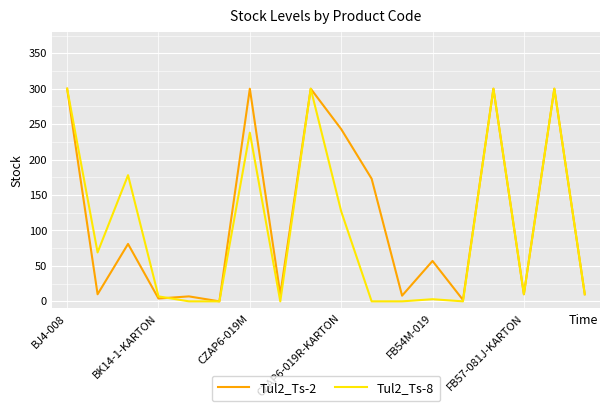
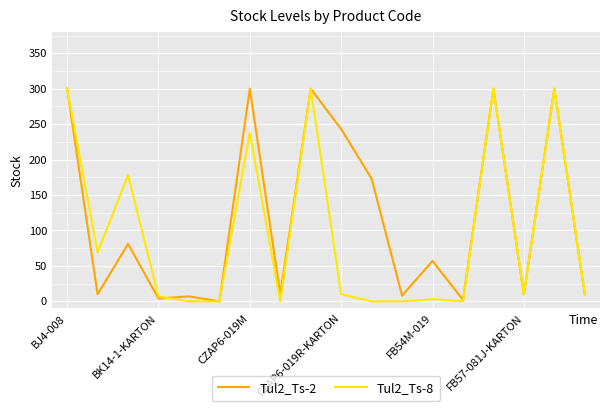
  {
    "Tul2_Ts-2": {
      "CZAP6-019M": 300,
      "CZAP6-019R-KARTON": 240,
      "FB54M-019": 60
    },
    "Tul2_Ts-8": {
      "CZAP6-019M": 240,
-     "CZAP6-019R-KARTON": 130,
+     "CZAP6-019R-KARTON": 10,
      "FB54M-019": 0
    }
  }
